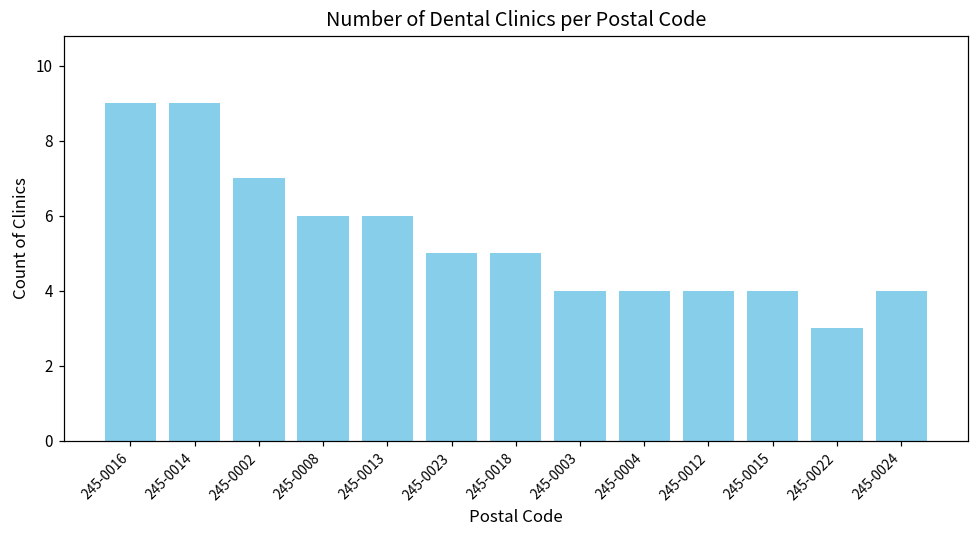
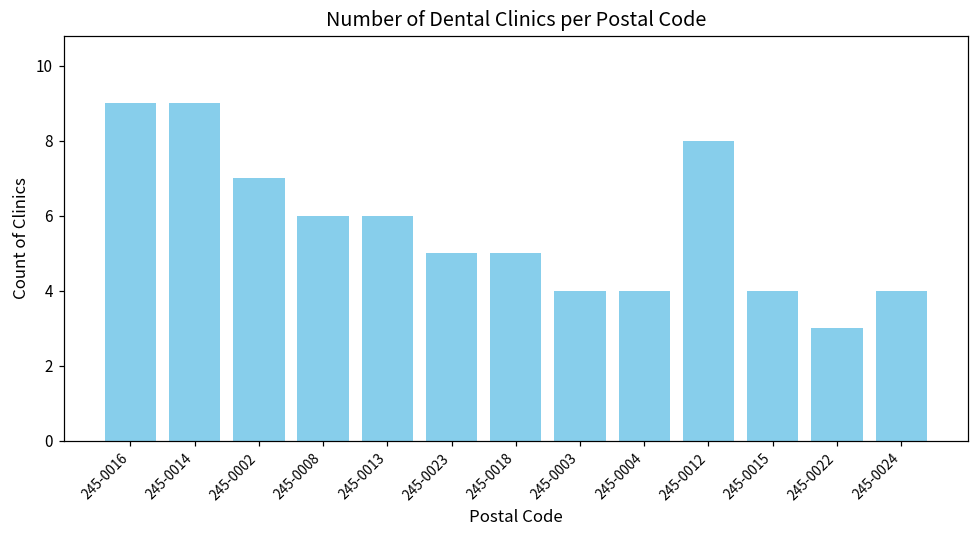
  {
    "245-0016": 9,
    "245-0014": 9,
    "245-0002": 7,
    "245-0008": 6,
    "245-0013": 6,
    "245-0023": 5,
    "245-0018": 5,
    "245-0003": 4,
    "245-0004": 4,
-   "245-0012": 4,
+   "245-0012": 8,
    "245-0015": 4,
    "245-0022": 3,
    "245-0024": 4
  }
